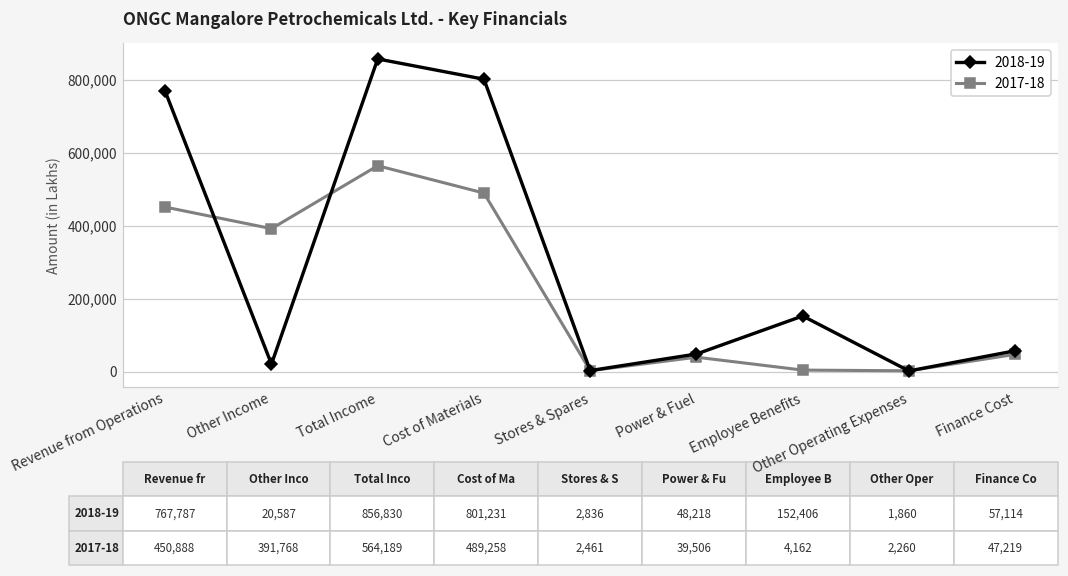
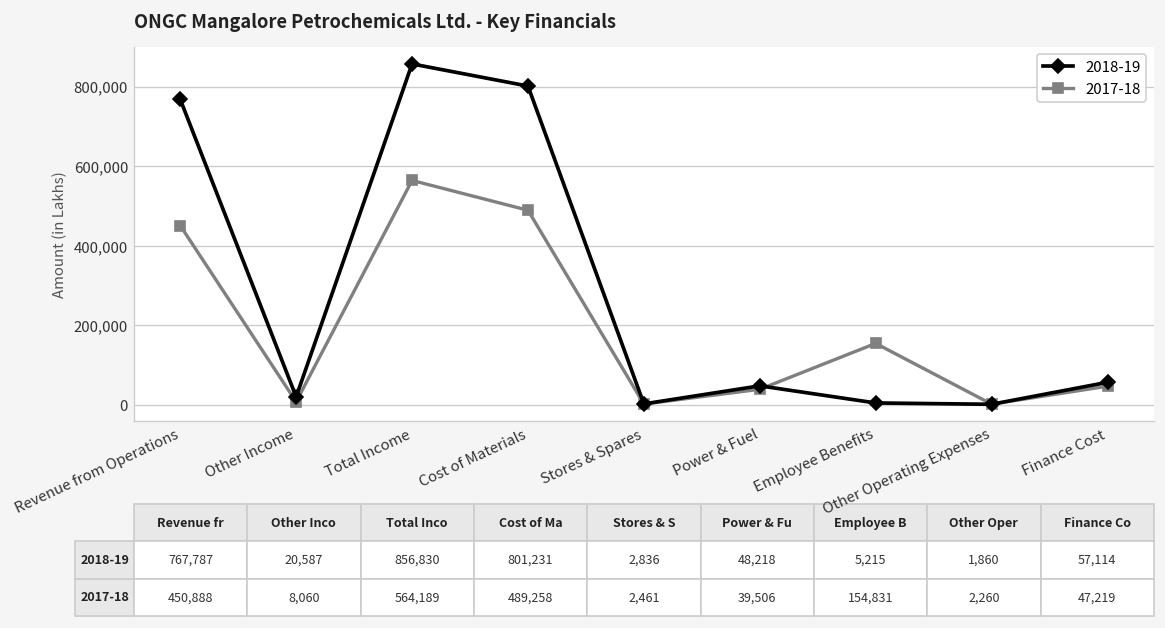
  {
    "2018-19": {
-     "Employee Benefits": "152,406"
+     "Employee Benefits": "5,215"
    },
    "2017-18": {
-     "Other Income": "391,768",
-     "Employee Benefits": "4,162"
+     "Other Income": "8,060",
+     "Employee Benefits": "154,831"
    }
  }
